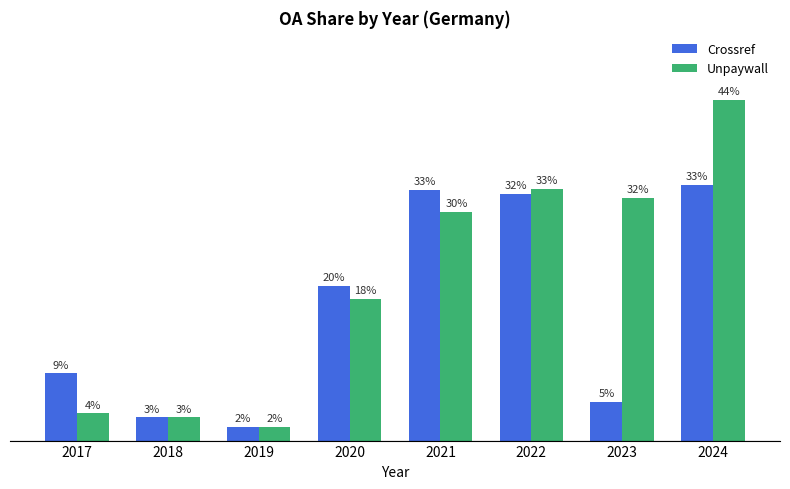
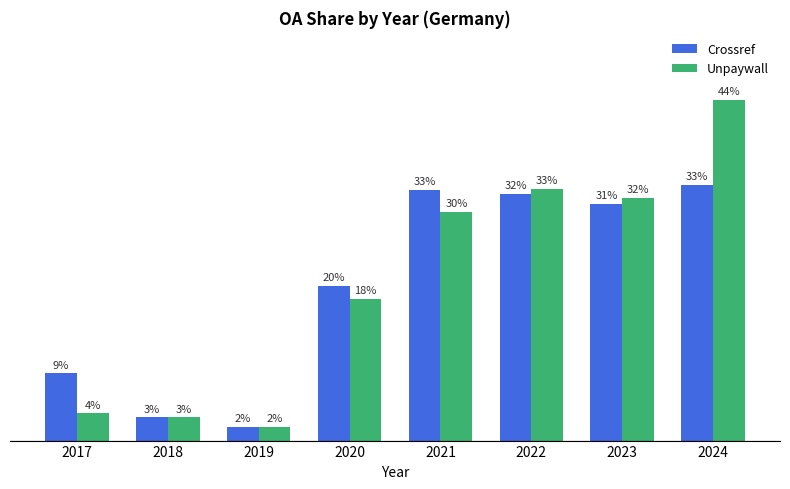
  {
    "Crossref": {
      "2017": "9%",
      "2018": "3%",
      "2019": "2%",
      "2020": "20%",
      "2021": "33%",
      "2022": "32%",
-     "2023": "5%",
+     "2023": "31%",
      "2024": "33%"
    },
    "Unpaywall": {
      "2017": "4%",
      "2018": "3%",
      "2019": "2%",
      "2020": "18%",
      "2021": "30%",
      "2022": "33%",
      "2023": "32%",
      "2024": "44%"
    }
  }
